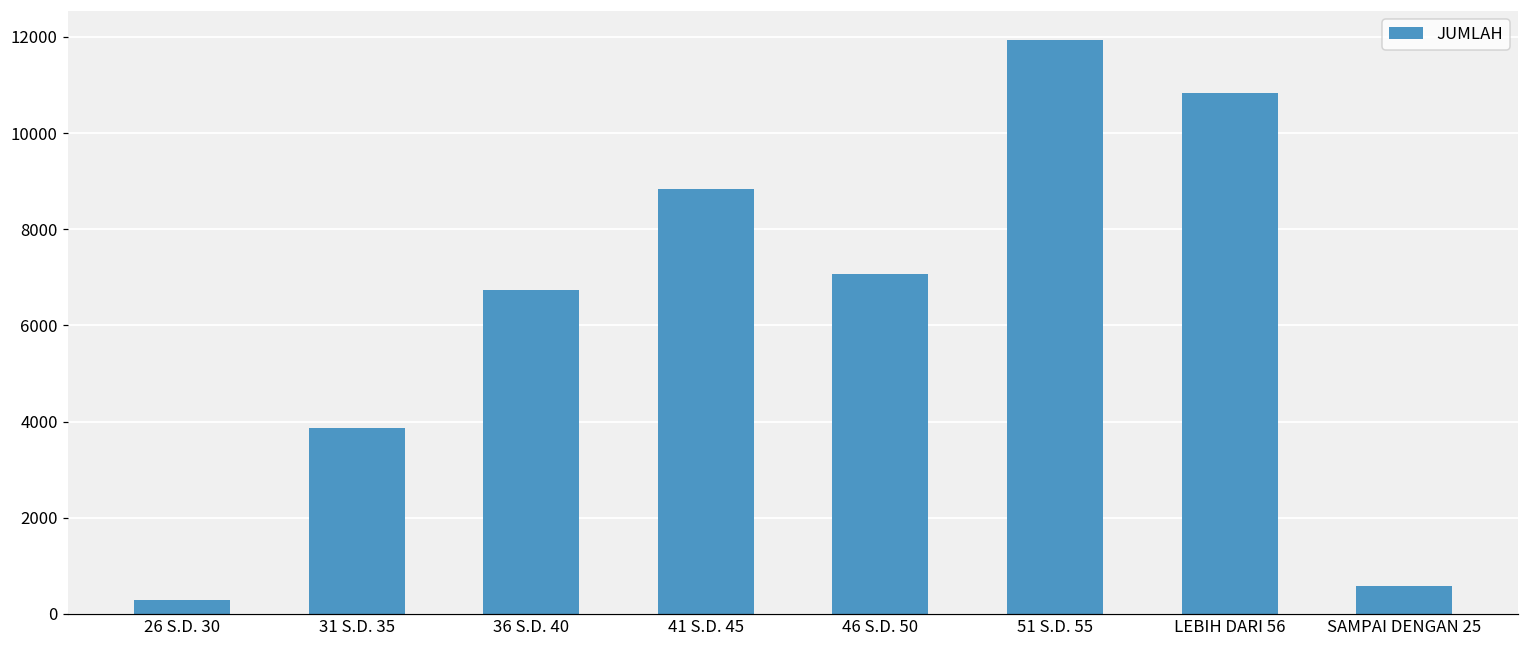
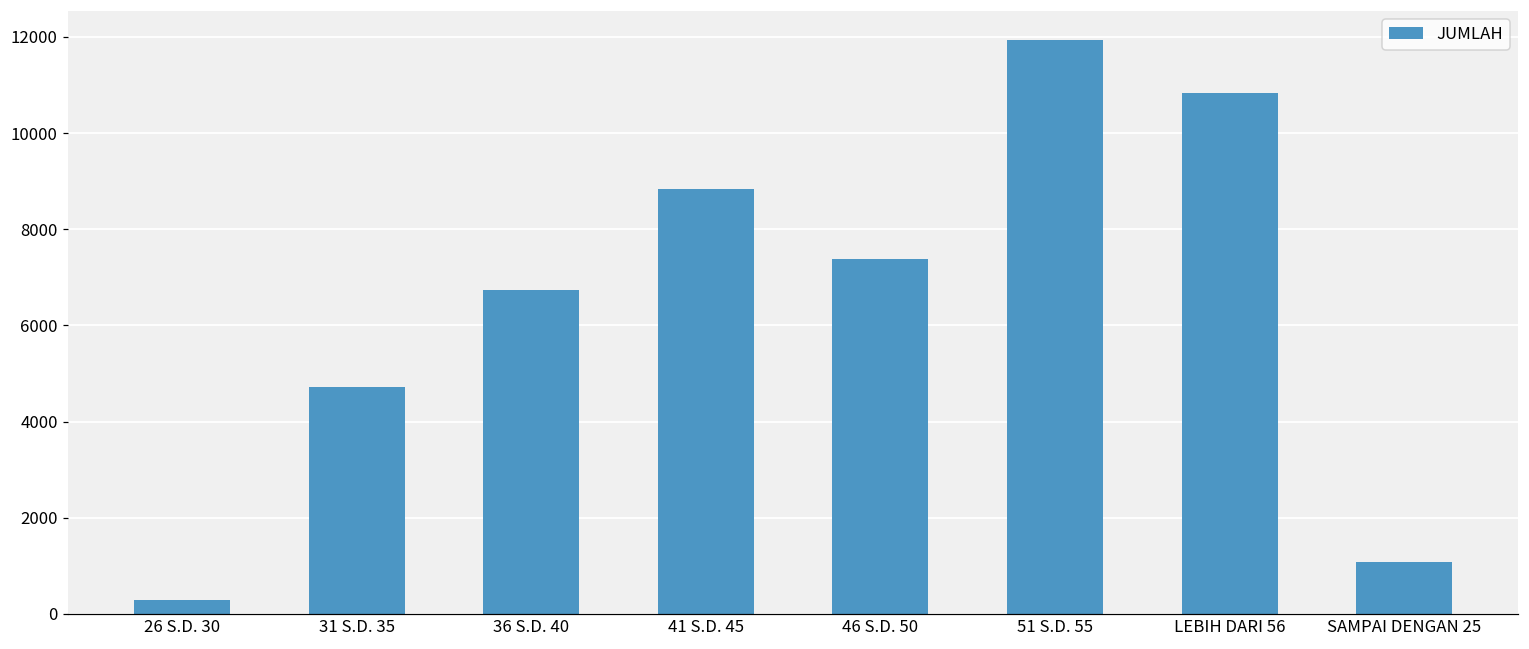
  {
    "26 S.D. 30": 300,
-   "31 S.D. 35": 3900,
+   "31 S.D. 35": 4700,
    "36 S.D. 40": 6700,
    "41 S.D. 45": 8800,
-   "46 S.D. 50": 7100,
+   "46 S.D. 50": 7400,
    "51 S.D. 55": 11900,
    "LEBIH DARI 56": 10800,
-   "SAMPAI DENGAN 25": 600
+   "SAMPAI DENGAN 25": 1100
  }
